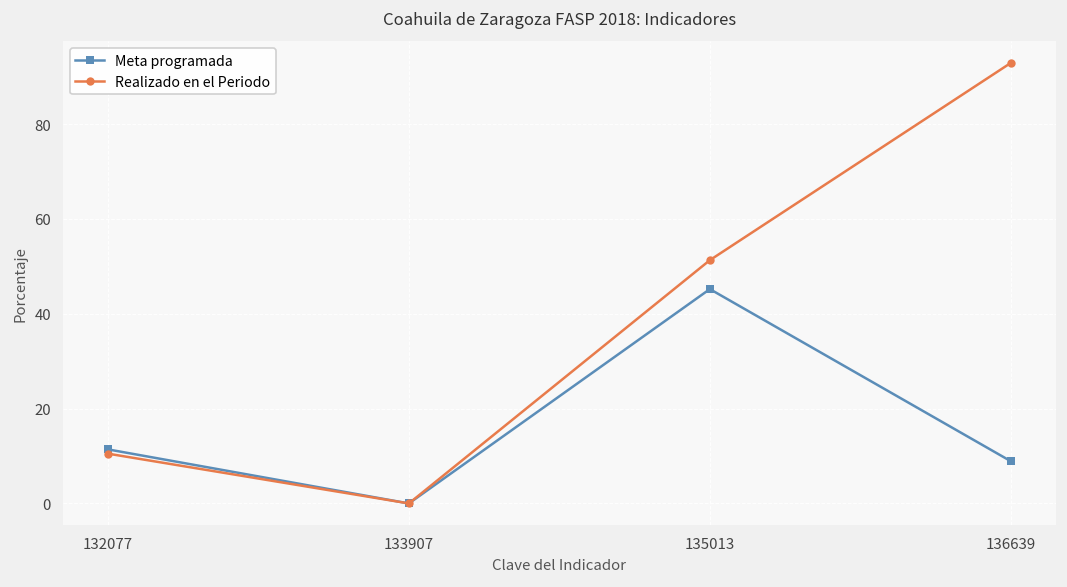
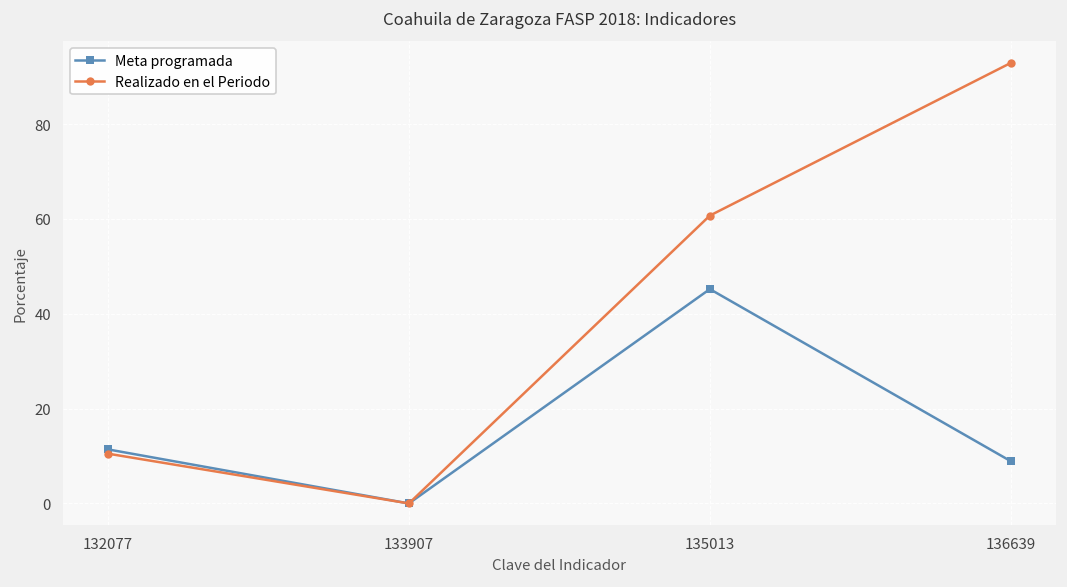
  {
    "Meta programada": {
      "132077": 11,
      "135013": 45,
      "136639": 9
    },
    "Realizado en el Periodo": {
      "132077": 11,
-     "135013": 51,
+     "135013": 61,
      "136639": 93
    }
  }
